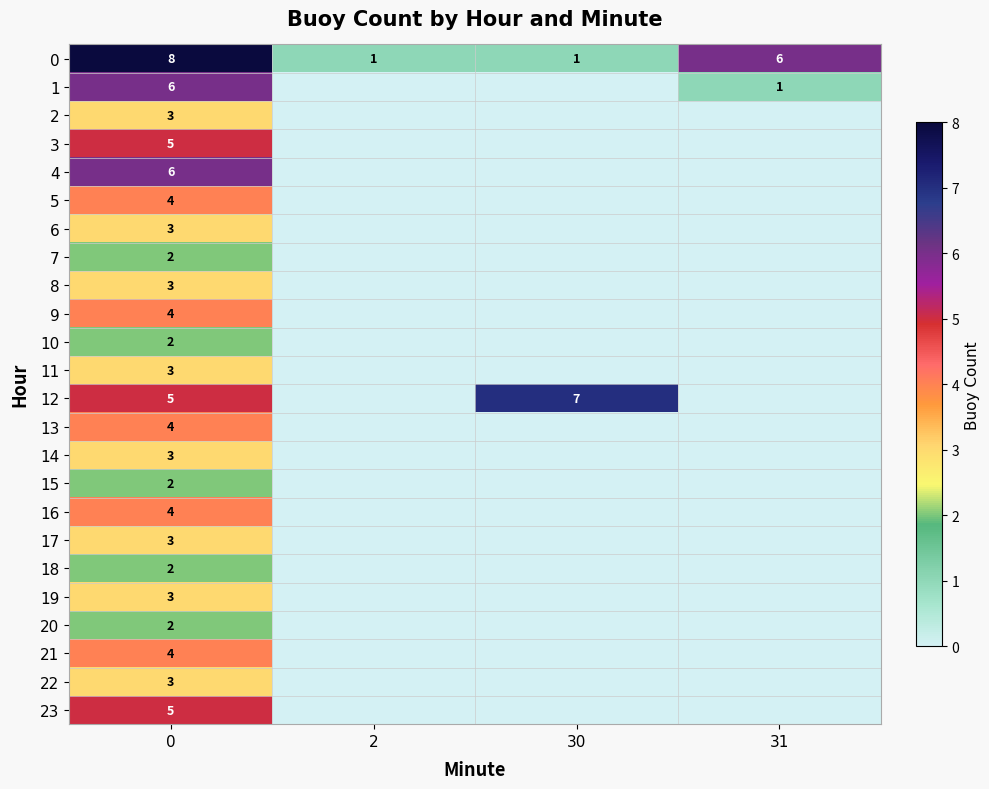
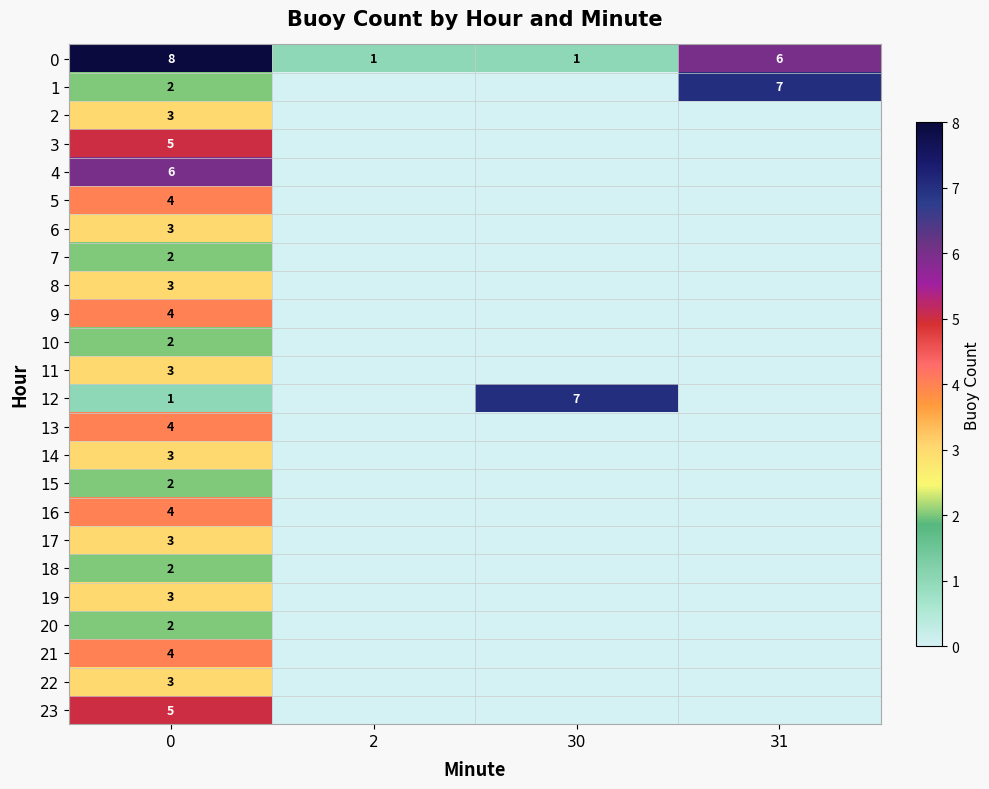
  {
    "0": {
      "0": 8,
      "2": 1,
      "30": 1,
      "31": 6
    },
    "1": {
-     "0": 6,
-     "31": 1
+     "0": 2,
+     "31": 7
    },
    "2": {
      "0": 3
    },
    "3": {
      "0": 5
    },
    "4": {
      "0": 6
    },
    "5": {
      "0": 4
    },
    "6": {
      "0": 3
    },
    "7": {
      "0": 2
    },
    "8": {
      "0": 3
    },
    "9": {
      "0": 4
    },
    "10": {
      "0": 2
    },
    "11": {
      "0": 3
    },
    "12": {
-     "0": 5,
+     "0": 1,
      "30": 7
    },
    "13": {
      "0": 4
    },
    "14": {
      "0": 3
    },
    "15": {
      "0": 2
    },
    "16": {
      "0": 4
    },
    "17": {
      "0": 3
    },
    "18": {
      "0": 2
    },
    "19": {
      "0": 3
    },
    "20": {
      "0": 2
    },
    "21": {
      "0": 4
    },
    "22": {
      "0": 3
    },
    "23": {
      "0": 5
    }
  }
